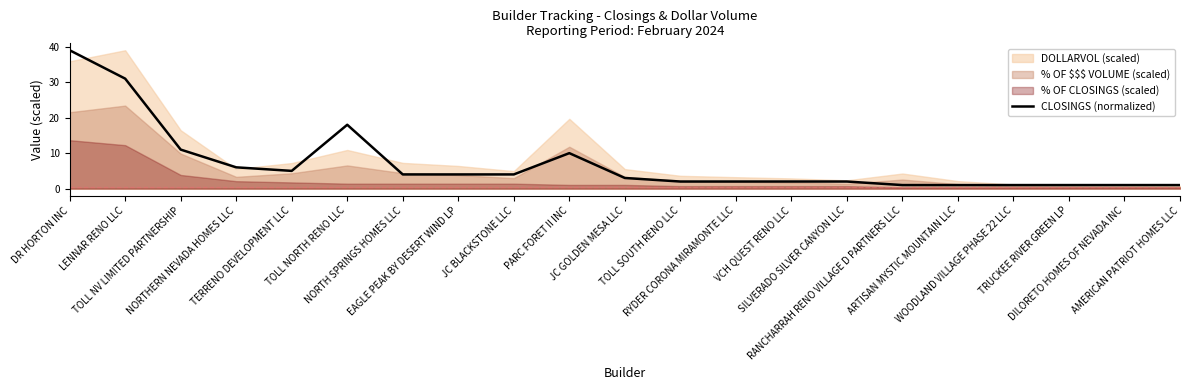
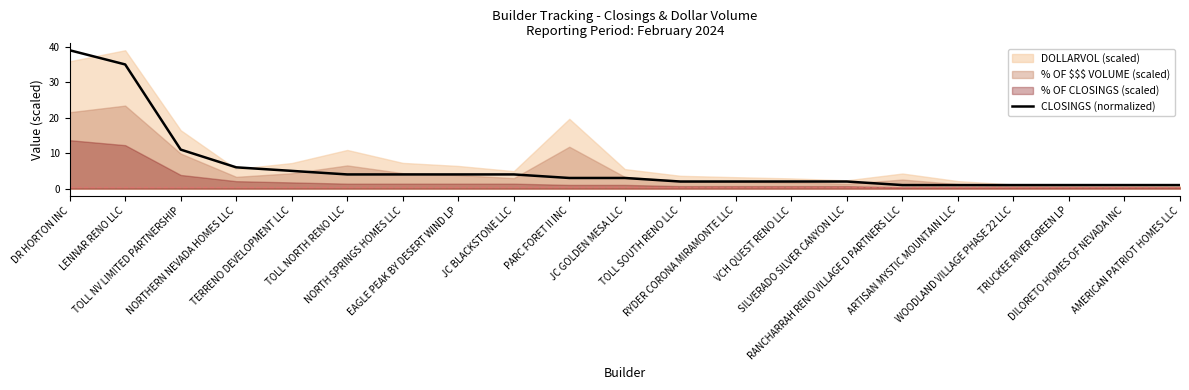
  {
    "CLOSINGS (normalized)": {
      "DR HORTON INC": 39,
-     "LENNAR RENO LLC": 31,
+     "LENNAR RENO LLC": 35,
      "TOLL NV LIMITED PARTNERSHIP": 11,
-     "TOLL NORTH RENO LLC": 18,
+     "TOLL NORTH RENO LLC": 4,
      "JC BLACKSTONE LLC": 4,
-     "PARC FORET II INC": 10
+     "PARC FORET II INC": 3
    }
  }
